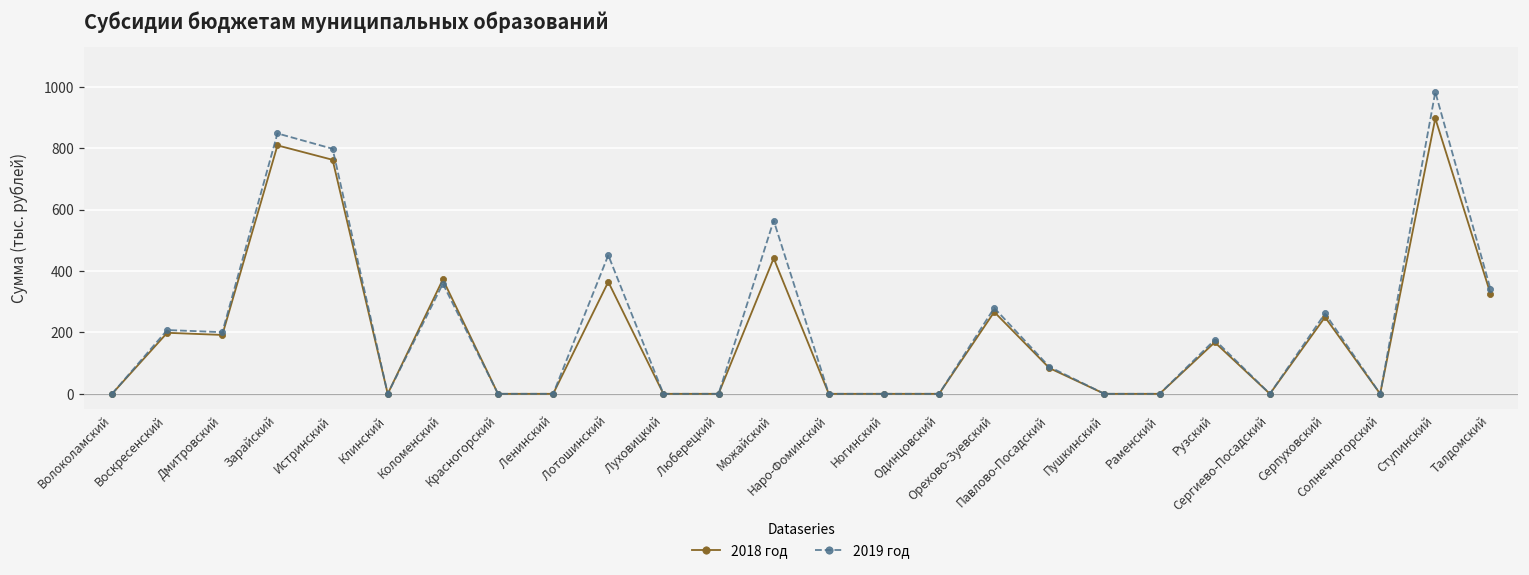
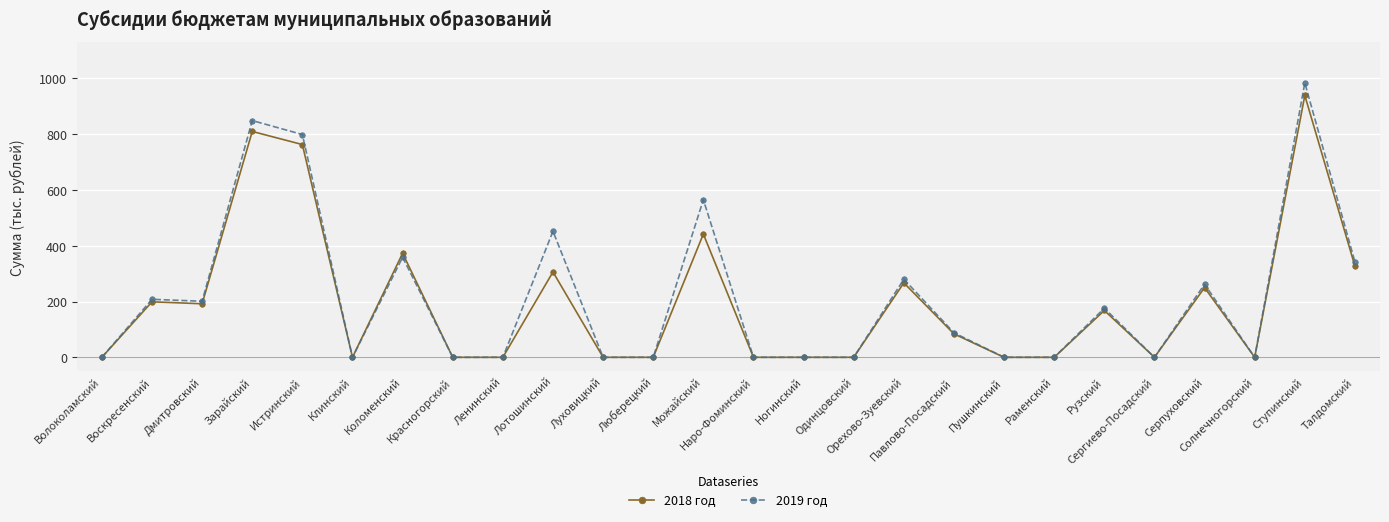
  {
    "2018 год": {
      "Зарайский": 810,
      "Истринский": 760,
      "Коломенский": 370,
-     "Лотошинский": 370,
+     "Лотошинский": 310,
      "Можайский": 440,
      "Орехово-Зуевский": 270,
      "Серпуховский": 250,
-     "Ступинский": 900,
+     "Ступинский": 940,
      "Талдомский": 330
    },
    "2019 год": {
      "Зарайский": 850,
      "Истринский": 800,
      "Коломенский": 360,
      "Лотошинский": 450,
      "Можайский": 570,
      "Орехово-Зуевский": 280,
      "Серпуховский": 260,
      "Ступинский": 980,
      "Талдомский": 340
    }
  }
